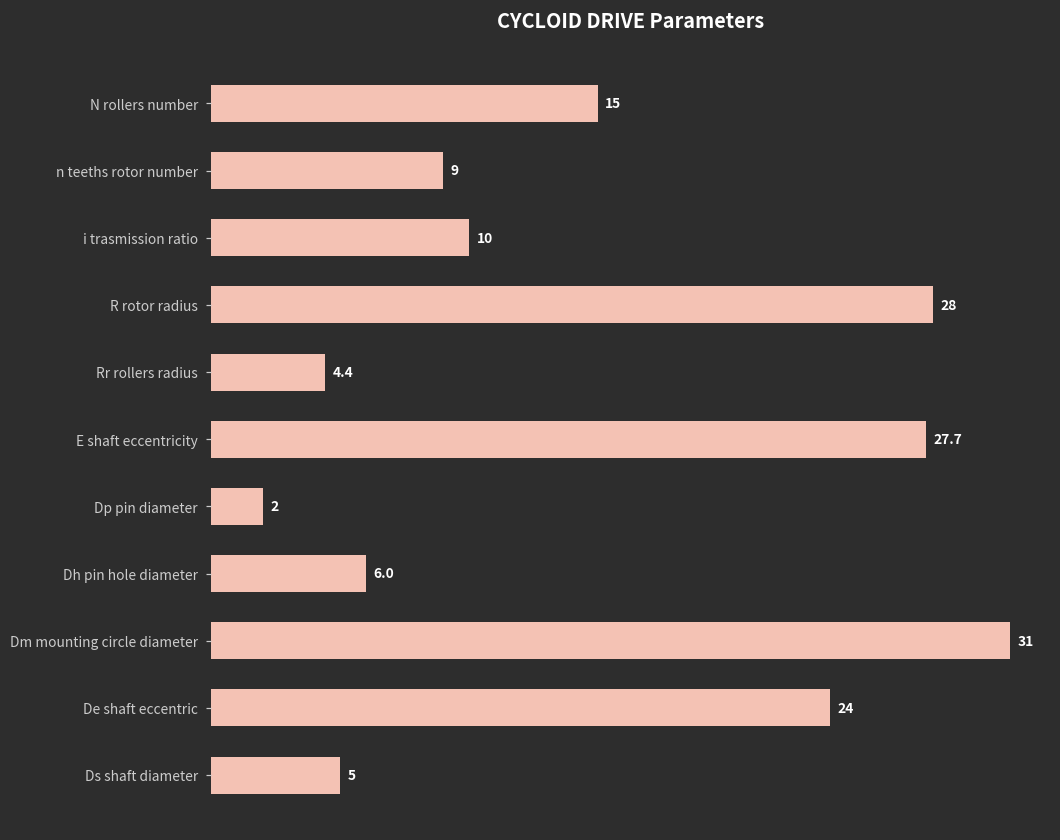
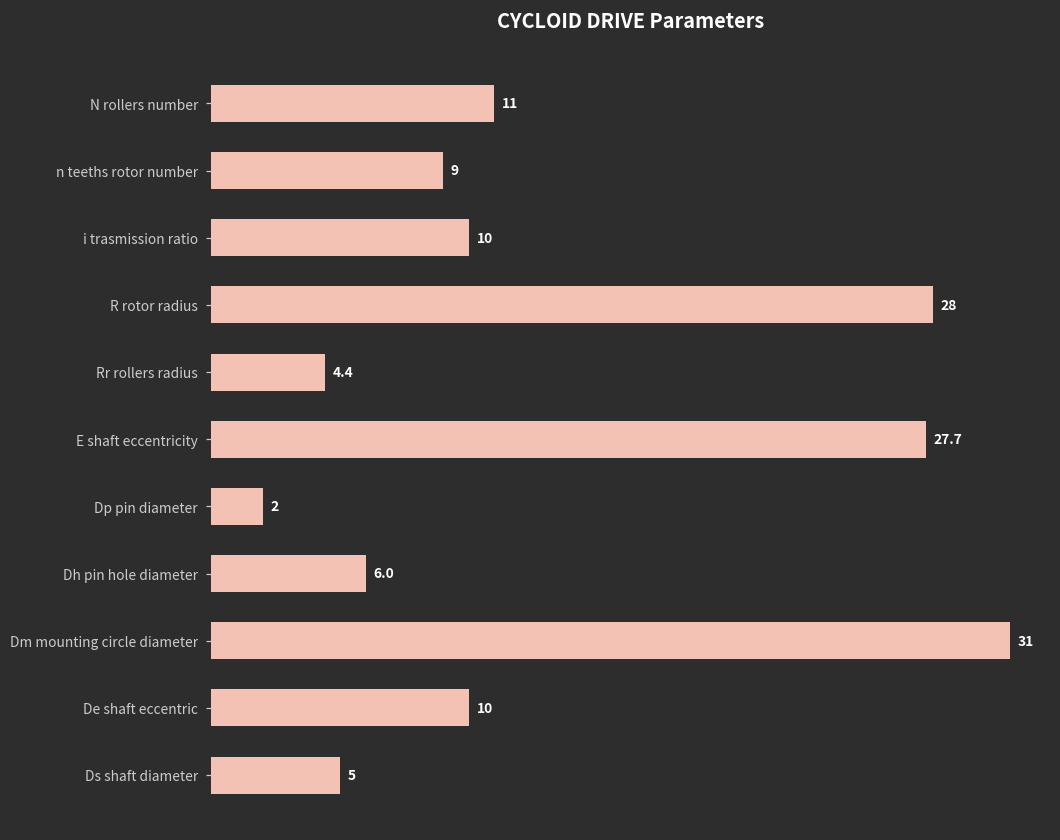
  {
-   "N rollers number": 15,
+   "N rollers number": 11,
    "n teeths rotor number": 9,
    "i trasmission ratio": 10,
    "R rotor radius": 28,
    "Rr rollers radius": 4.4,
    "E shaft eccentricity": 27.7,
    "Dp pin diameter": 2,
    "Dh pin hole diameter": 6.0,
    "Dm mounting circle diameter": 31,
-   "De shaft eccentric": 24,
+   "De shaft eccentric": 10,
    "Ds shaft diameter": 5
  }
